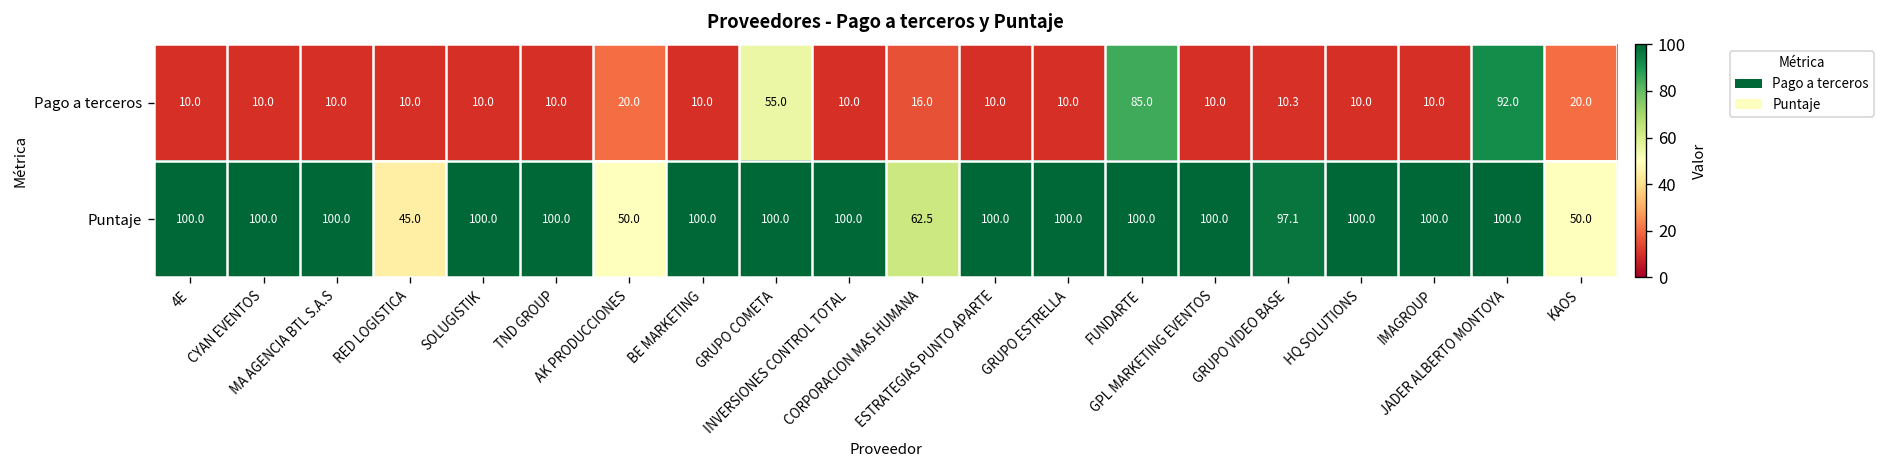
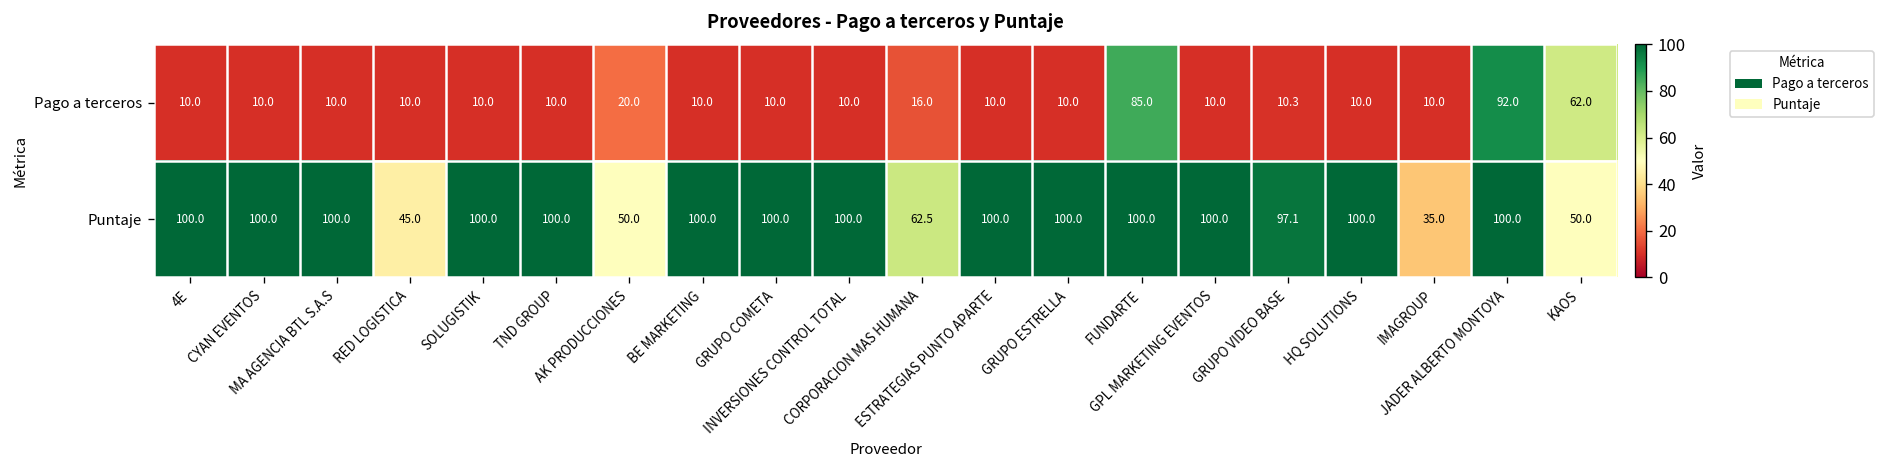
  {
    "Pago a terceros": {
      "4E": 10.0,
      "CYAN EVENTOS": 10.0,
      "MA AGENCIA BTL S.A.S": 10.0,
      "RED LOGISTICA": 10.0,
      "SOLUGISTIK": 10.0,
      "TND GROUP": 10.0,
      "AK PRODUCCIONES": 20.0,
      "BE MARKETING": 10.0,
-     "GRUPO COMETA": 55.0,
+     "GRUPO COMETA": 10.0,
      "INVERSIONES CONTROL TOTAL": 10.0,
      "CORPORACION MAS HUMANA": 16.0,
      "ESTRATEGIAS PUNTO APARTE": 10.0,
      "GRUPO ESTRELLA": 10.0,
      "FUNDARTE": 85.0,
      "GPL MARKETING EVENTOS": 10.0,
      "GRUPO VIDEO BASE": 10.3,
      "HQ SOLUTIONS": 10.0,
      "IMAGROUP": 10.0,
      "JADER ALBERTO MONTOYA": 92.0,
-     "KAOS": 20.0
+     "KAOS": 62.0
    },
    "Puntaje": {
      "4E": 100.0,
      "CYAN EVENTOS": 100.0,
      "MA AGENCIA BTL S.A.S": 100.0,
      "RED LOGISTICA": 45.0,
      "SOLUGISTIK": 100.0,
      "TND GROUP": 100.0,
      "AK PRODUCCIONES": 50.0,
      "BE MARKETING": 100.0,
      "GRUPO COMETA": 100.0,
      "INVERSIONES CONTROL TOTAL": 100.0,
      "CORPORACION MAS HUMANA": 62.5,
      "ESTRATEGIAS PUNTO APARTE": 100.0,
      "GRUPO ESTRELLA": 100.0,
      "FUNDARTE": 100.0,
      "GPL MARKETING EVENTOS": 100.0,
      "GRUPO VIDEO BASE": 97.1,
      "HQ SOLUTIONS": 100.0,
-     "IMAGROUP": 100.0,
+     "IMAGROUP": 35.0,
      "JADER ALBERTO MONTOYA": 100.0,
      "KAOS": 50.0
    }
  }
